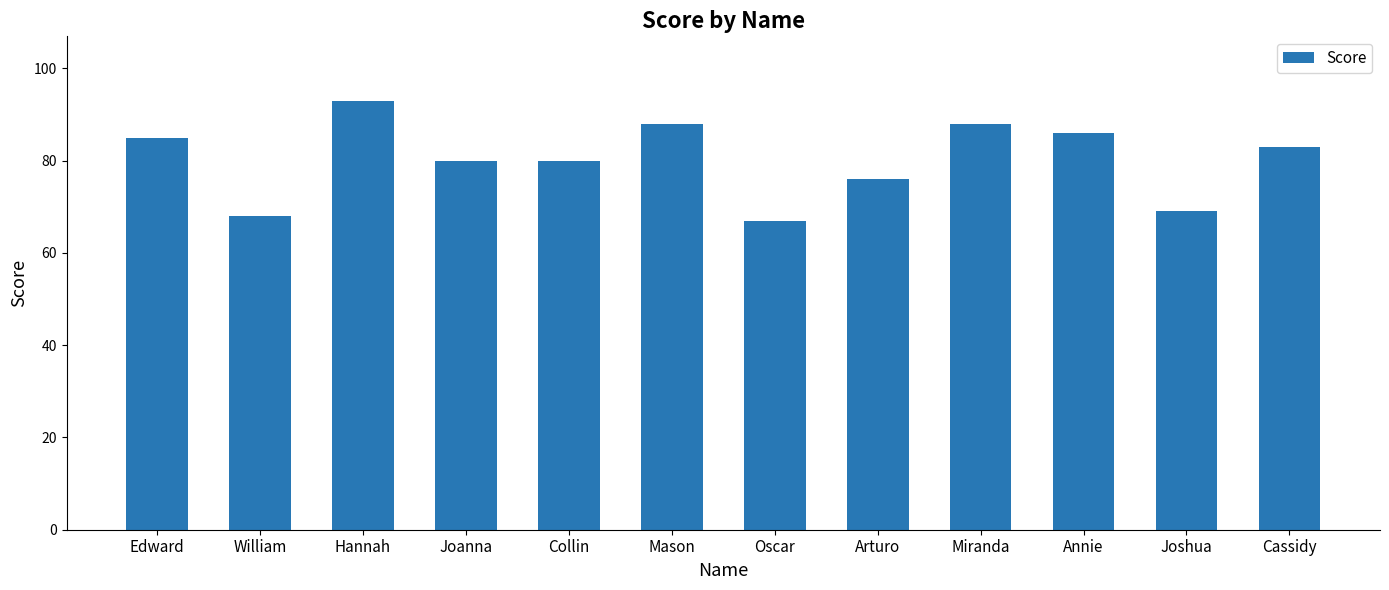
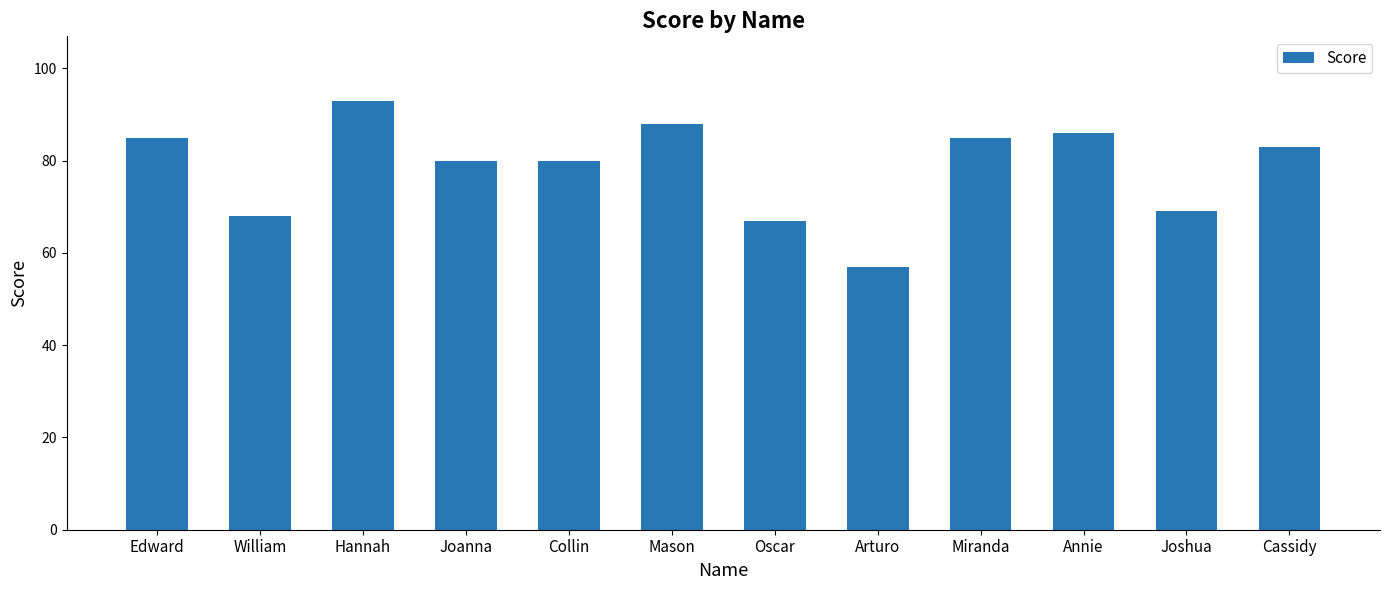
  {
    "Edward": 85,
    "William": 68,
    "Hannah": 93,
    "Joanna": 80,
    "Collin": 80,
    "Mason": 88,
    "Oscar": 67,
-   "Arturo": 76,
-   "Miranda": 88,
+   "Arturo": 57,
+   "Miranda": 85,
    "Annie": 86,
    "Joshua": 69,
    "Cassidy": 83
  }
